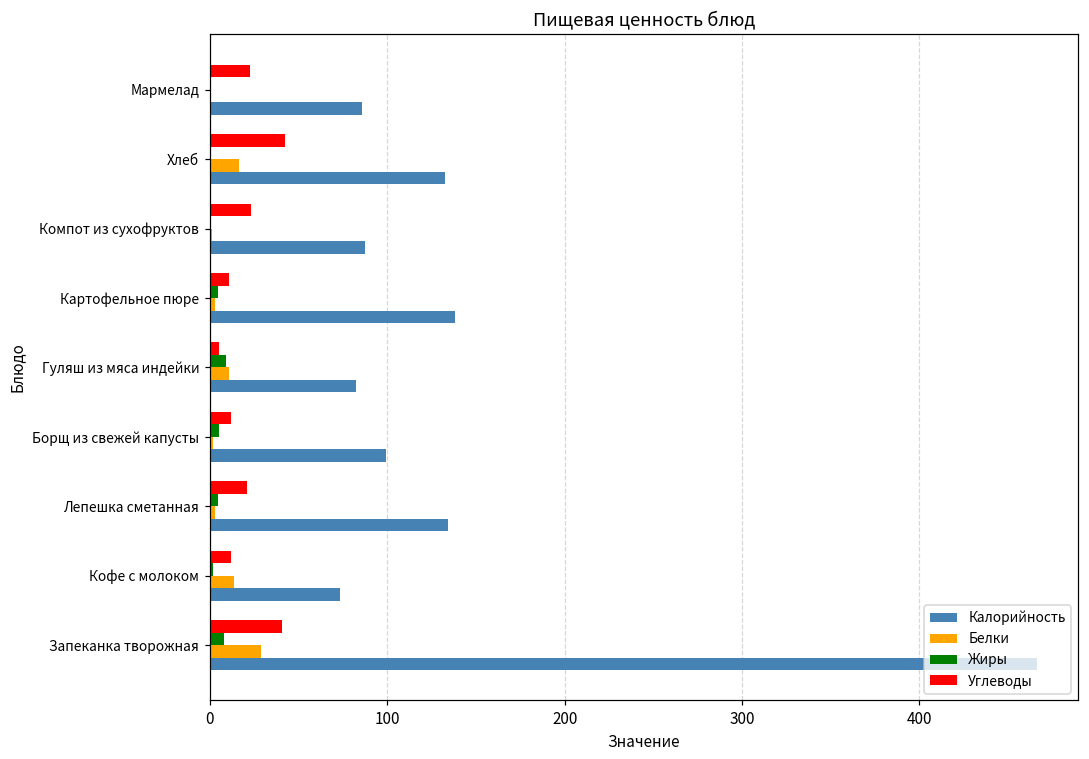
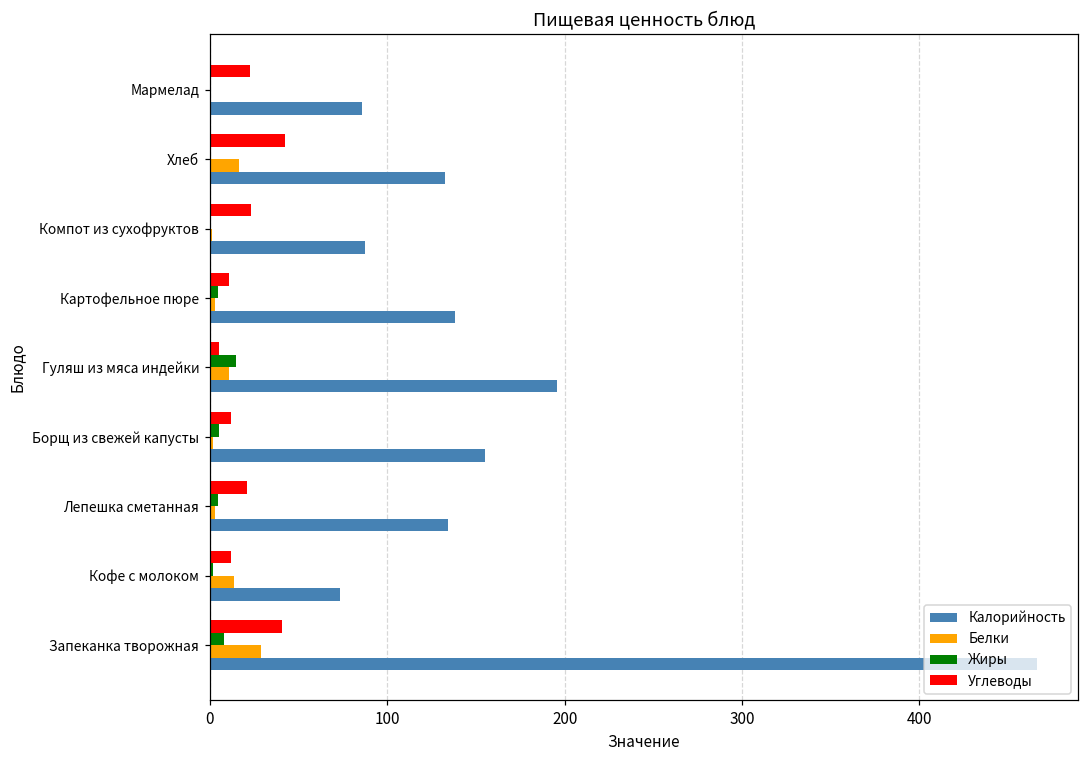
  {
    "Калорийность": {
      "Мармелад": 86,
      "Хлеб": 133,
      "Компот из сухофруктов": 88,
      "Картофельное пюре": 138,
-     "Гуляш из мяса индейки": 83,
-     "Борщ из свежей капусты": 99,
+     "Гуляш из мяса индейки": 196,
+     "Борщ из свежей капусты": 155,
      "Лепешка сметанная": 134,
      "Кофе с молоком": 73
    },
    "Белки": {
      "Хлеб": 16,
      "Картофельное пюре": 3,
      "Гуляш из мяса индейки": 11,
      "Борщ из свежей капусты": 2,
      "Лепешка сметанная": 3,
      "Кофе с молоком": 14,
      "Запеканка творожная": 29
    },
    "Жиры": {
      "Мармелад": 0,
      "Картофельное пюре": 5,
-     "Гуляш из мяса индейки": 9,
+     "Гуляш из мяса индейки": 15,
      "Борщ из свежей капусты": 5,
      "Лепешка сметанная": 4,
      "Кофе с молоком": 2,
      "Запеканка творожная": 8
    },
    "Углеводы": {
      "Мармелад": 23,
      "Хлеб": 42,
      "Компот из сухофруктов": 23,
      "Картофельное пюре": 11,
      "Гуляш из мяса индейки": 5,
      "Борщ из свежей капусты": 12,
      "Лепешка сметанная": 21,
      "Кофе с молоком": 12,
      "Запеканка творожная": 41
    }
  }
